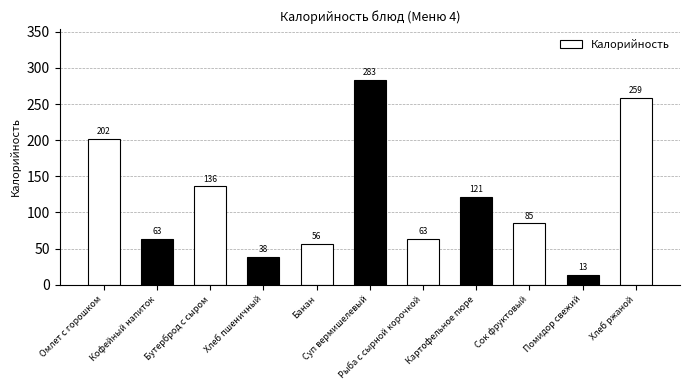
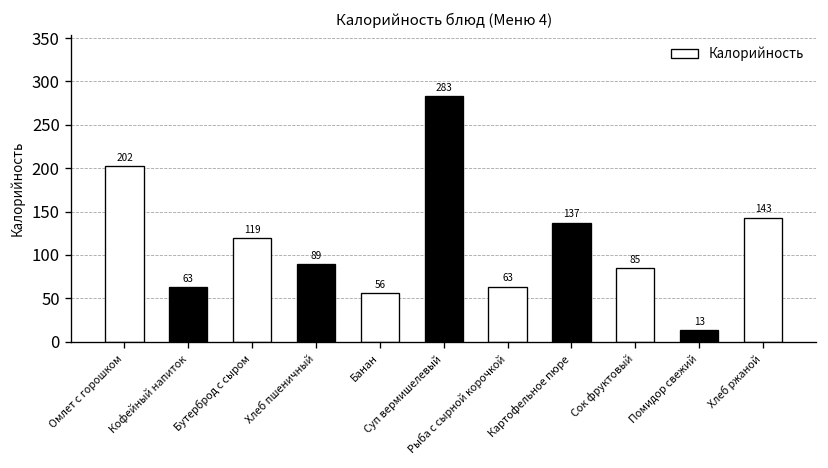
  {
    "Омлет с горошком": 202,
    "Кофейный напиток": 63,
-   "Бутерброд с сыром": 136,
-   "Хлеб пшеничный": 38,
+   "Бутерброд с сыром": 119,
+   "Хлеб пшеничный": 89,
    "Банан": 56,
    "Суп вермишелевый": 283,
    "Рыба с сырной корочкой": 63,
-   "Картофельное пюре": 121,
+   "Картофельное пюре": 137,
    "Сок фруктовый": 85,
    "Помидор свежий": 13,
-   "Хлеб ржаной": 259
+   "Хлеб ржаной": 143
  }
